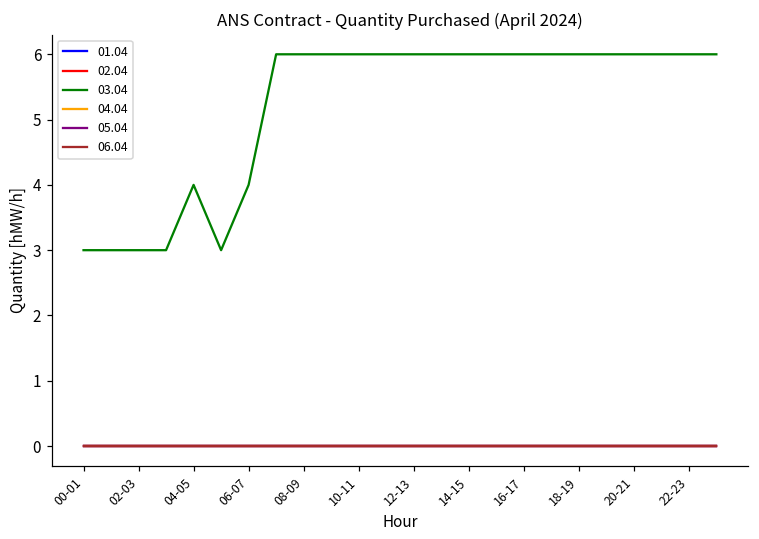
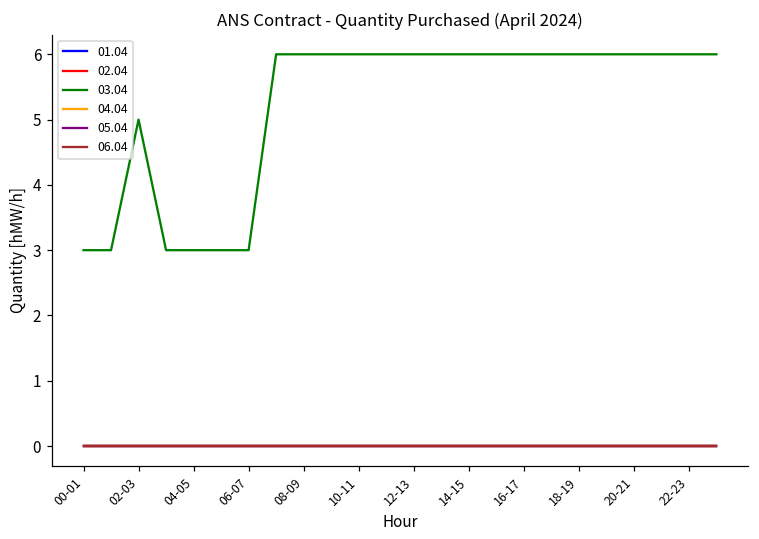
  {
    "06.04": {
      "00-01": 0,
      "02-03": 0,
      "04-05": 0,
      "06-07": 0,
      "08-09": 0,
      "10-11": 0,
      "12-13": 0,
      "14-15": 0,
      "16-17": 0,
      "18-19": 0,
      "20-21": 0,
      "22-23": 0
    },
    "03.04": {
      "00-01": 3,
-     "02-03": 3,
-     "04-05": 4,
-     "06-07": 4,
+     "02-03": 5,
+     "04-05": 3,
+     "06-07": 3,
      "08-09": 6,
      "10-11": 6,
      "12-13": 6,
      "14-15": 6,
      "16-17": 6,
      "18-19": 6,
      "20-21": 6,
      "22-23": 6
    }
  }
